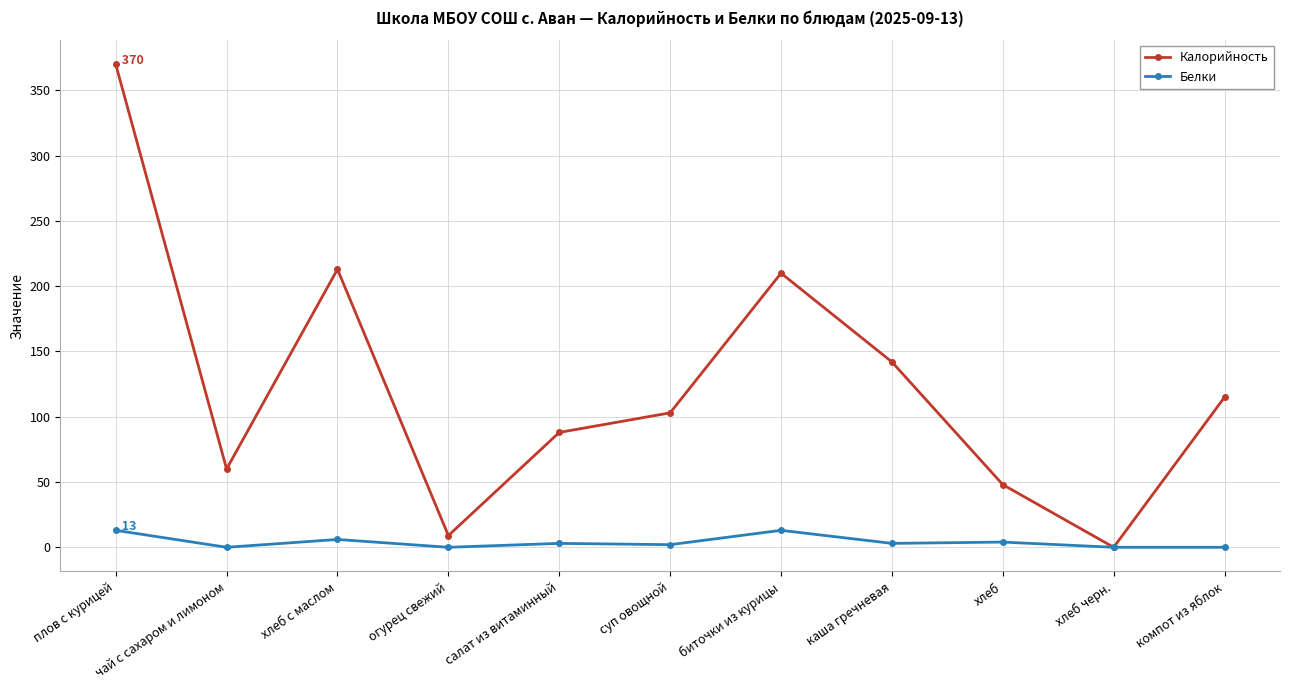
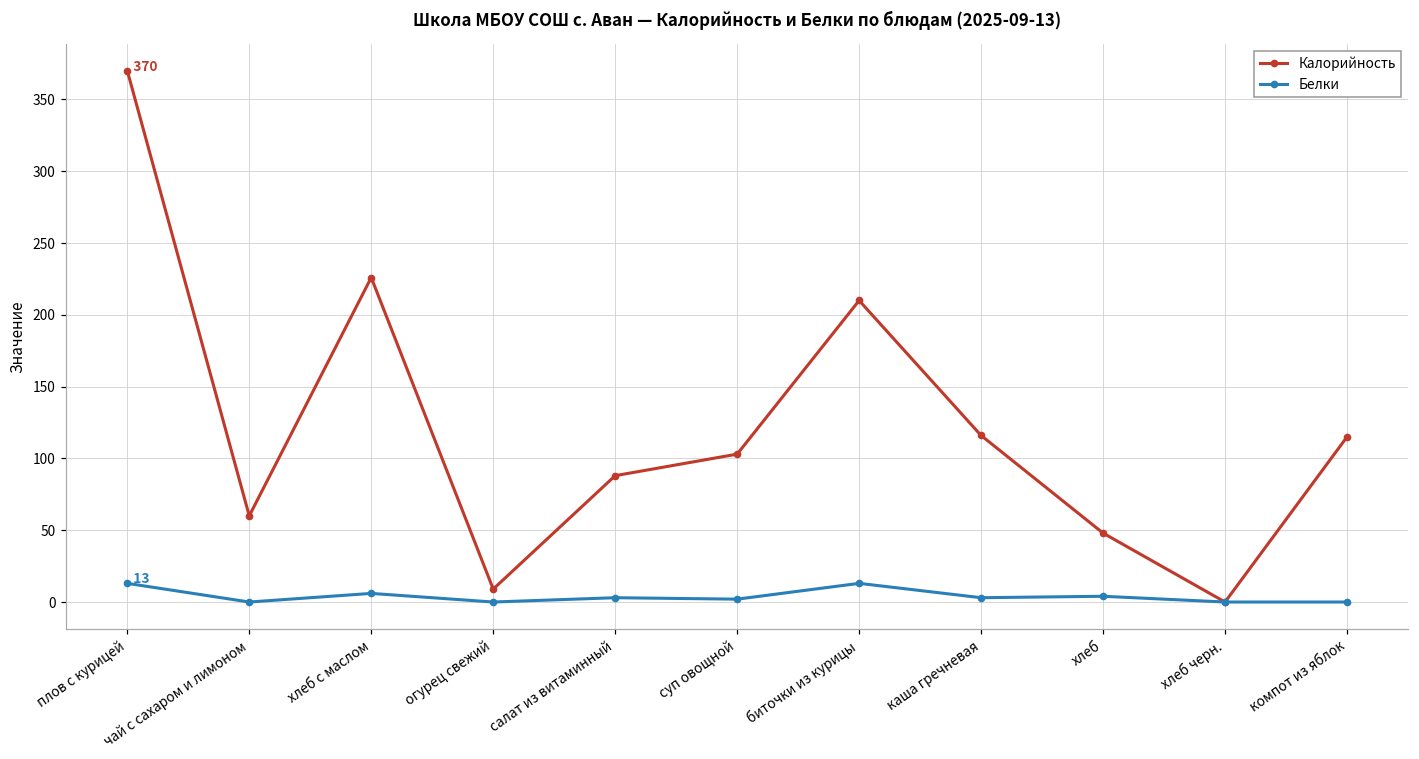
  {
    "Калорийность": {
      "чай с сахаром и лимоном": 60,
-     "хлеб с маслом": 213,
+     "хлеб с маслом": 226,
      "огурец свежий": 9,
      "салат из витаминный": 88,
      "суп овощной": 103,
      "биточки из курицы": 210,
-     "каша гречневая": 142,
+     "каша гречневая": 116,
      "хлеб": 48,
      "компот из яблок": 115
    },
    "Белки": {
      "плов с курицей": 13
    }
  }
